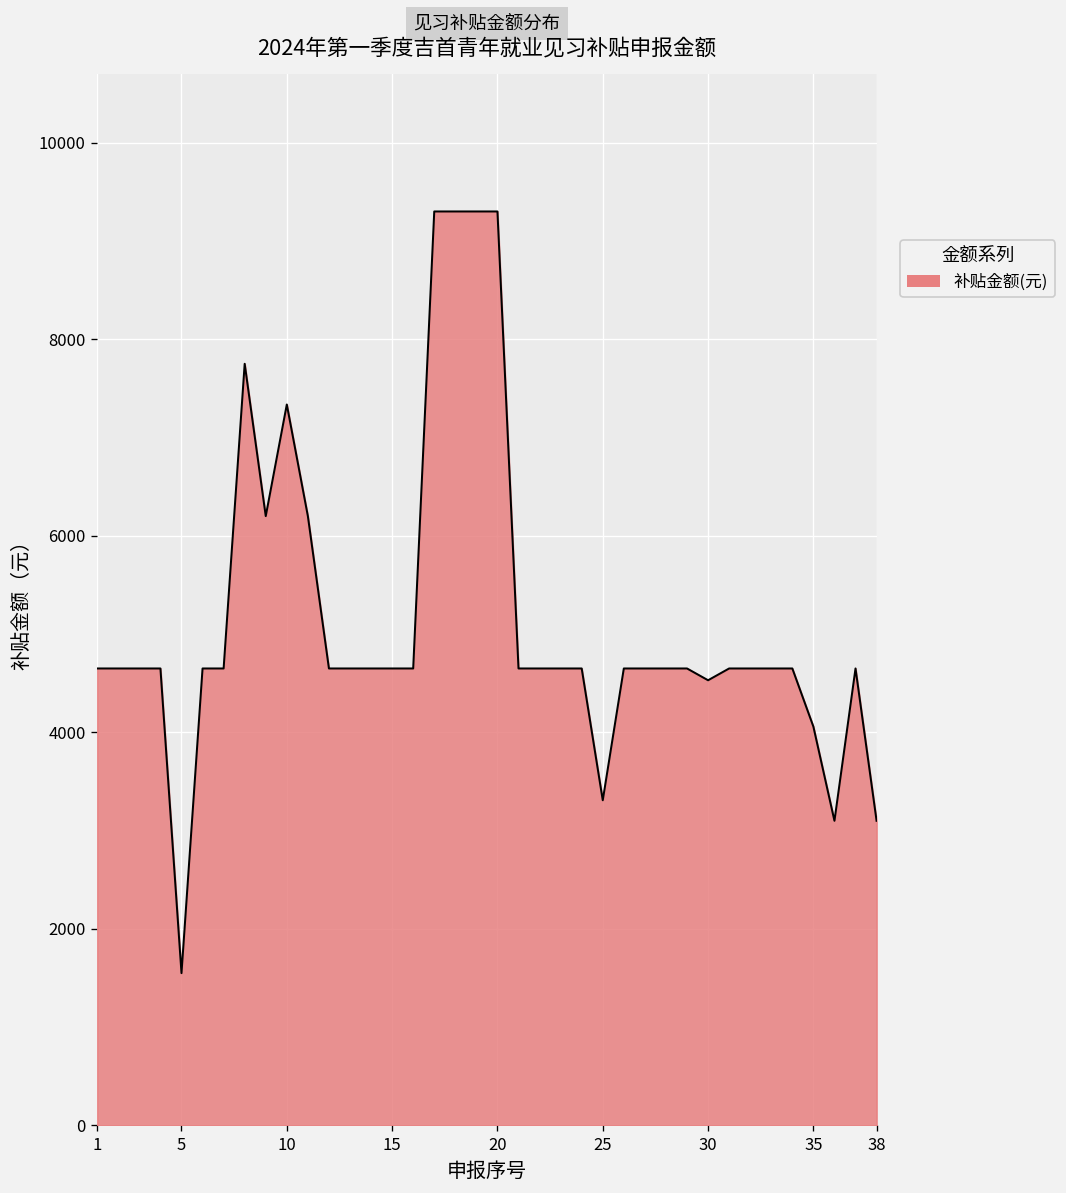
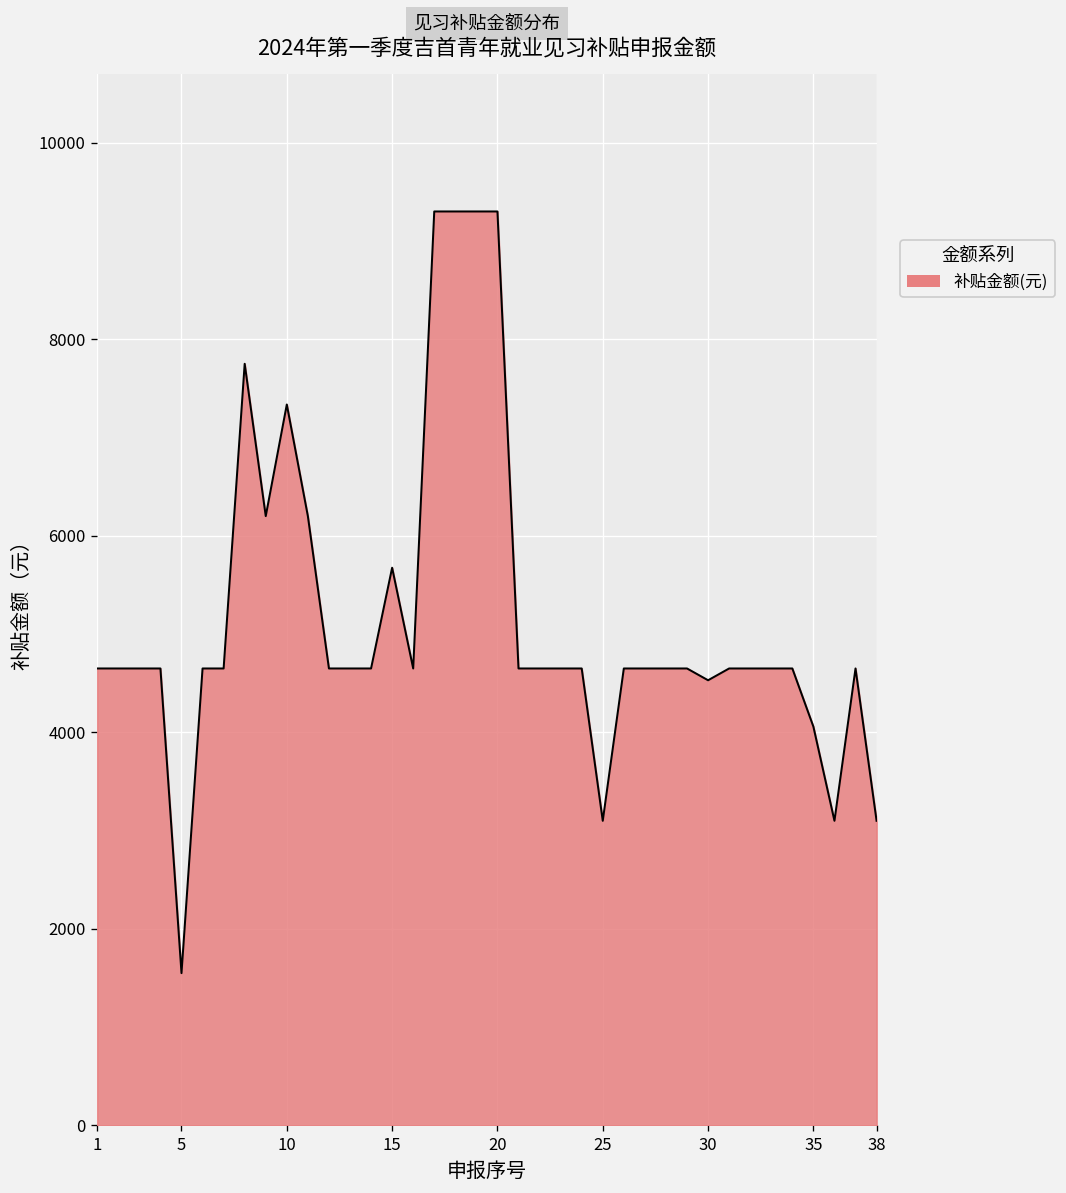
  {
    "1": 4700,
    "5": 1600,
    "10": 7300,
-   "15": 4700,
+   "15": 5700,
    "20": 9300,
-   "25": 3300,
+   "25": 3100,
    "30": 4500,
    "35": 4100,
    "38": 3100
  }
